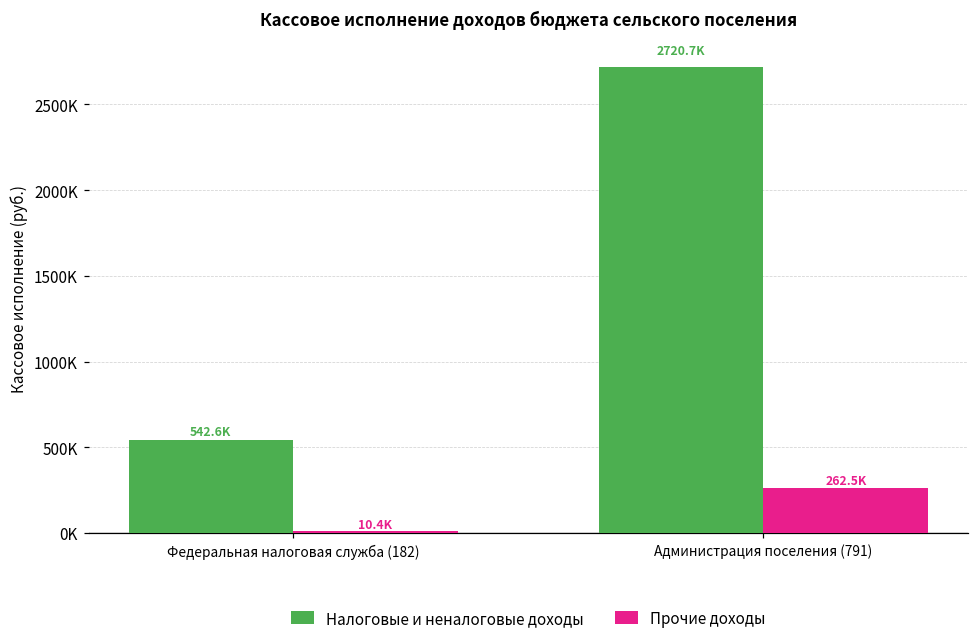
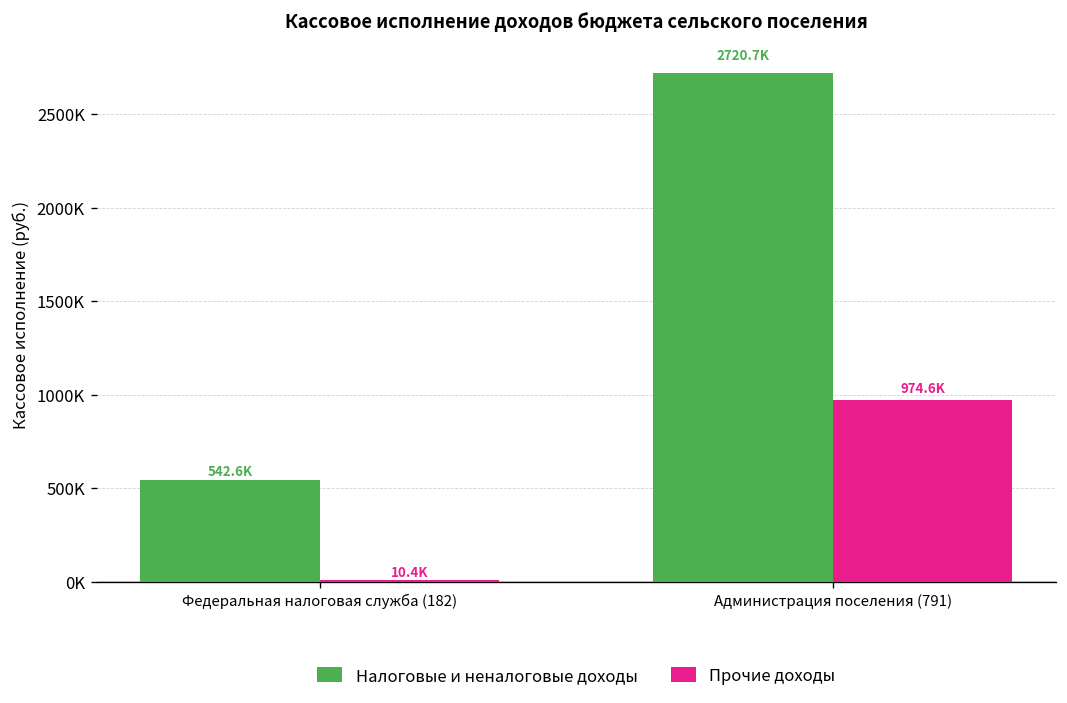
  {
    "Налоговые и неналоговые доходы": {
      "Федеральная налоговая служба (182)": "542.6K",
      "Администрация поселения (791)": "2720.7K"
    },
    "Прочие доходы": {
      "Федеральная налоговая служба (182)": "10.4K",
-     "Администрация поселения (791)": "262.5K"
+     "Администрация поселения (791)": "974.6K"
    }
  }
